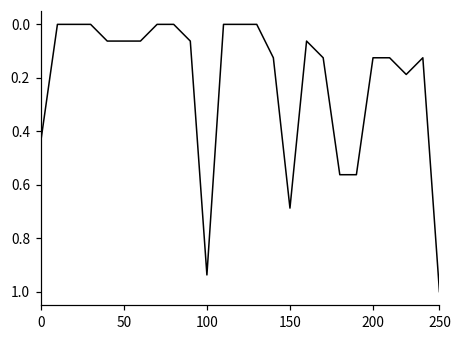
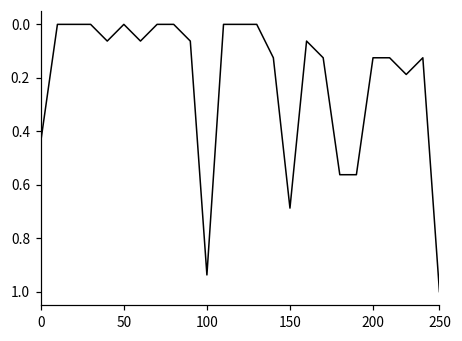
  {
    "0": 0.44,
-   "50": 0.06,
+   "50": 0.00,
    "100": 0.94,
    "150": 0.69,
    "200": 0.13,
    "250": 1.00
  }
